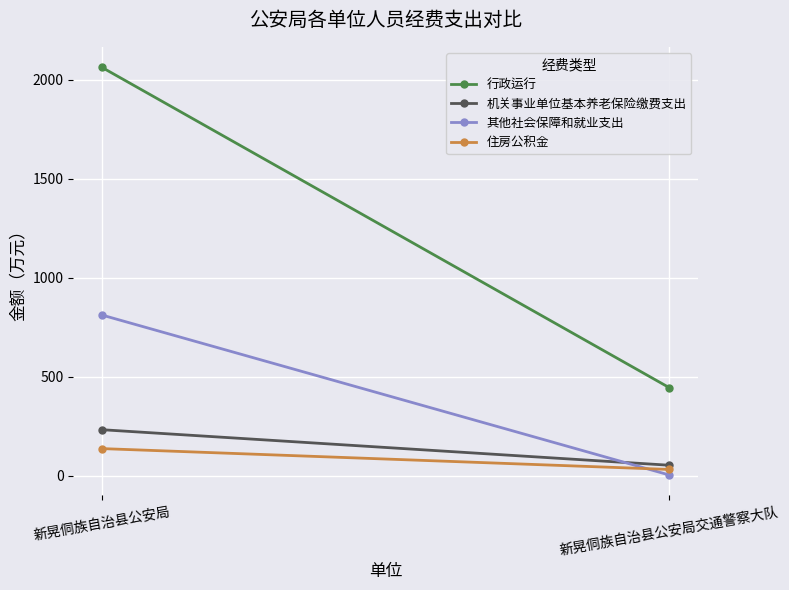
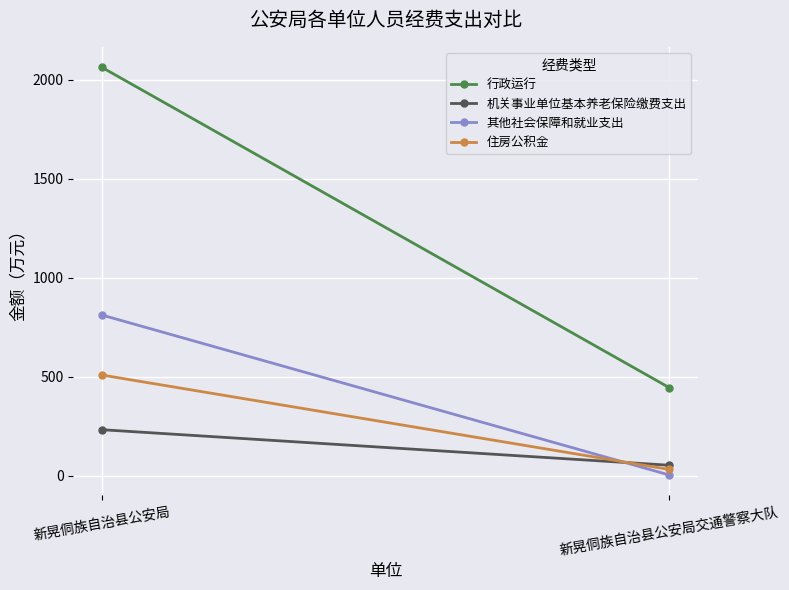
  {
    "其他社会保障和就业支出": {
      "新晃侗族自治县公安局": 810,
      "新晃侗族自治县公安局交通警察大队": 0
    },
    "住房公积金": {
-     "新晃侗族自治县公安局": 140,
+     "新晃侗族自治县公安局": 510,
      "新晃侗族自治县公安局交通警察大队": 30
    }
  }
